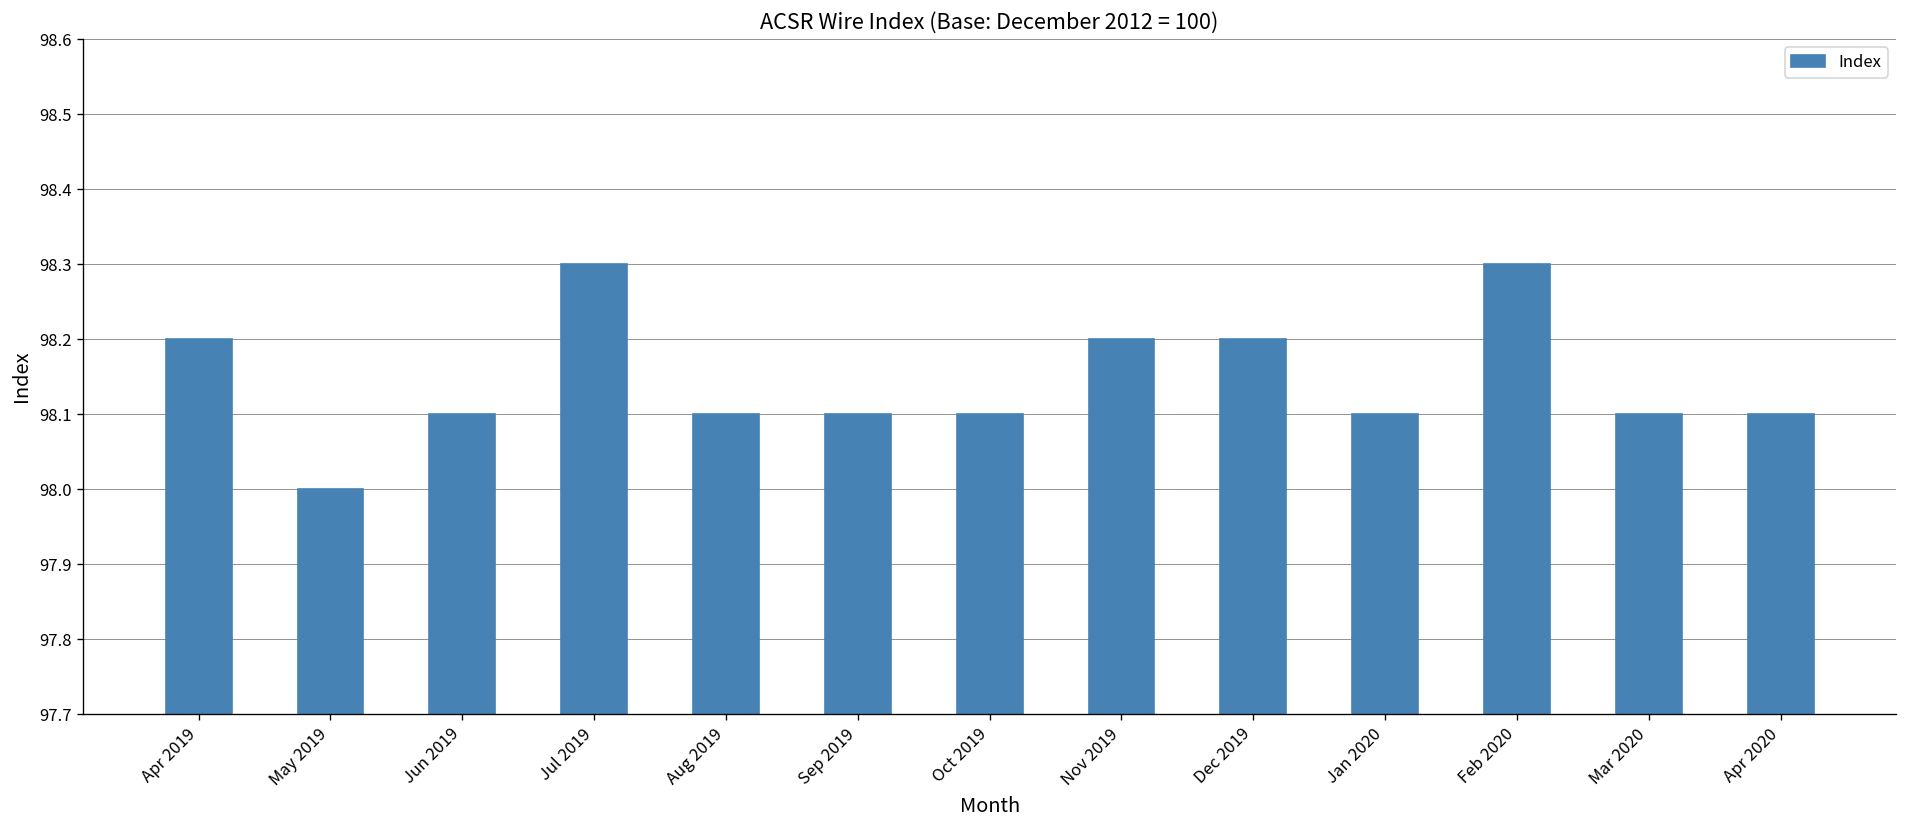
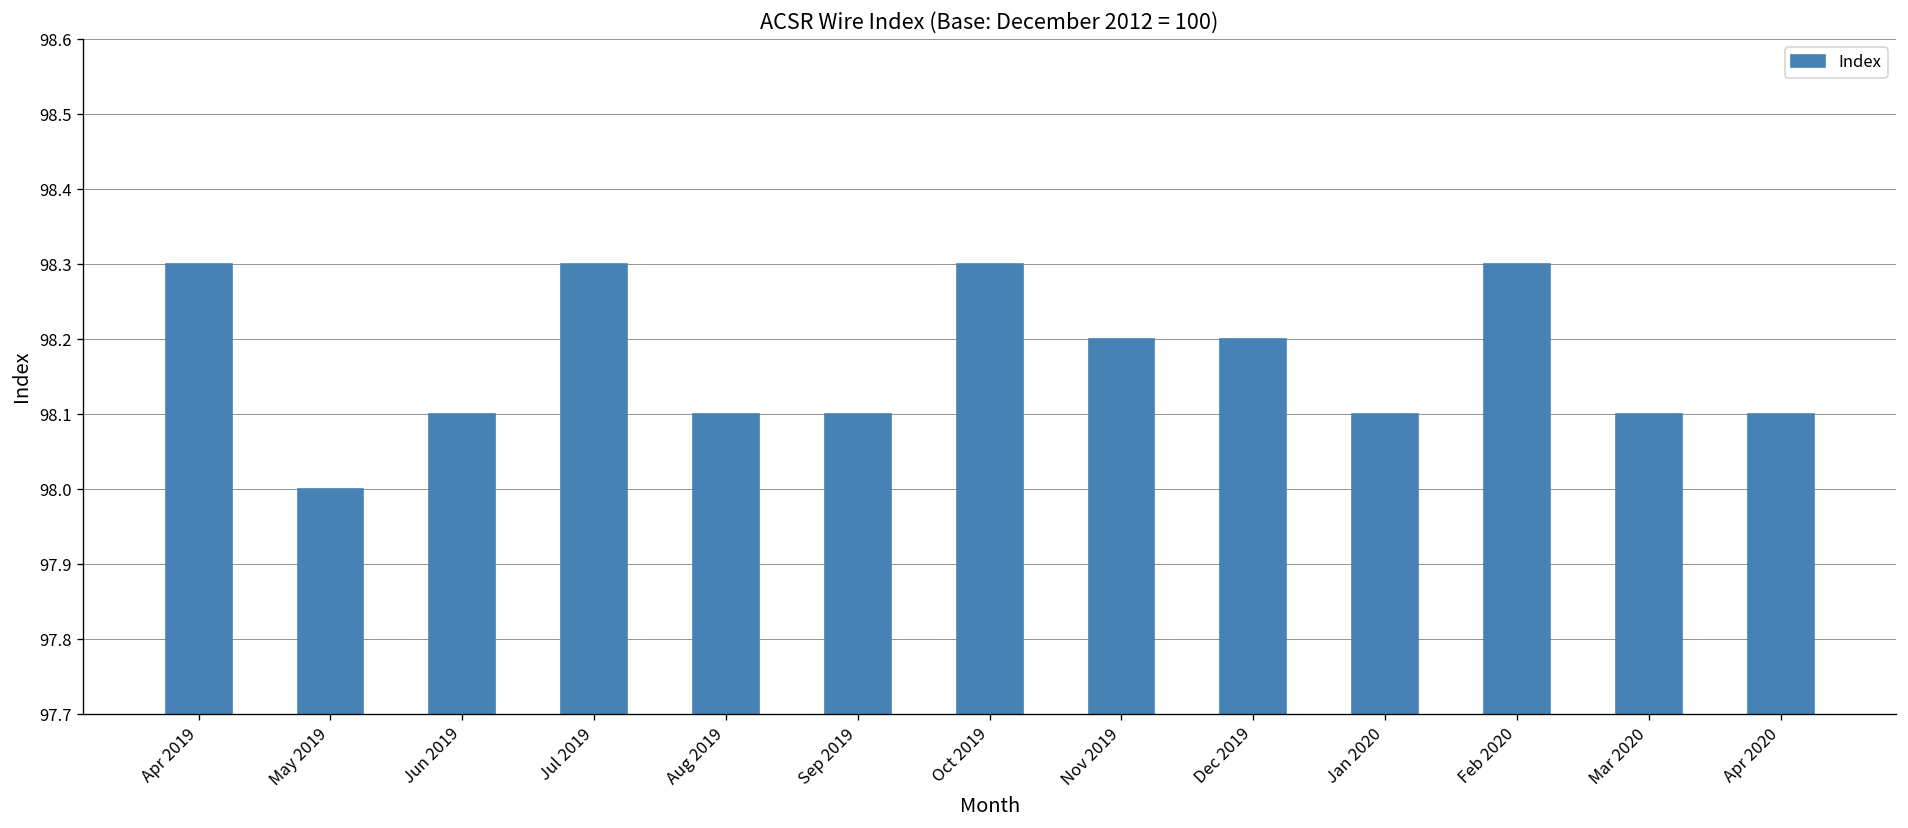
  {
-   "Apr 2019": 98.2,
+   "Apr 2019": 98.3,
    "May 2019": 98.0,
    "Jun 2019": 98.1,
    "Jul 2019": 98.3,
    "Aug 2019": 98.1,
    "Sep 2019": 98.1,
-   "Oct 2019": 98.1,
+   "Oct 2019": 98.3,
    "Nov 2019": 98.2,
    "Dec 2019": 98.2,
    "Jan 2020": 98.1,
    "Feb 2020": 98.3,
    "Mar 2020": 98.1,
    "Apr 2020": 98.1
  }
